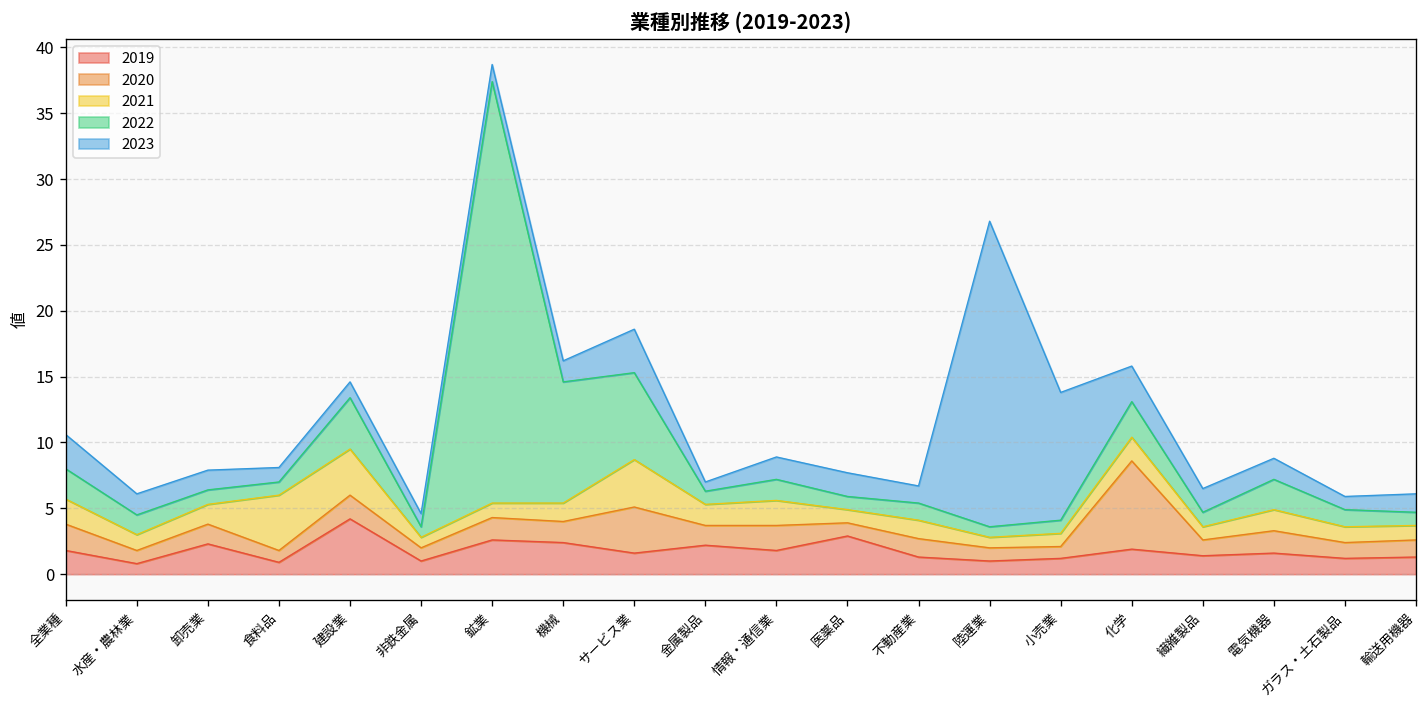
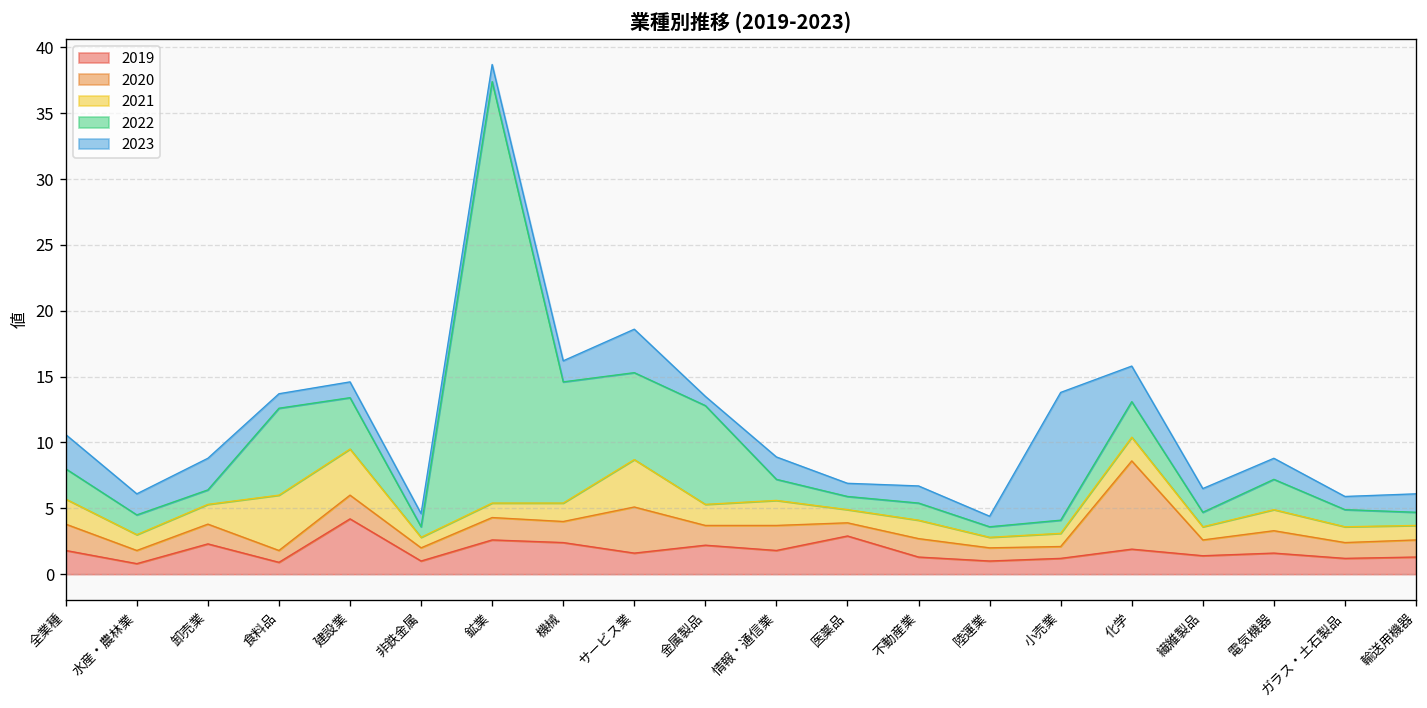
  {
    "2022": {
      "全業種": 2.3,
      "水産・農林業": 1.5,
      "卸売業": 1.1,
-     "食料品": 1.0,
+     "食料品": 6.6,
      "建設業": 3.9,
      "非鉄金属": 0.8,
      "鉱業": 32.0,
      "機械": 9.2,
      "サービス業": 6.6,
-     "金属製品": 1.0,
+     "金属製品": 7.5,
      "情報・通信業": 1.6,
      "医薬品": 1.0,
      "不動産業": 1.3,
      "陸運業": 0.8,
      "小売業": 1.0,
      "化学": 2.7,
      "繊維製品": 1.1,
      "電気機器": 2.3,
      "ガラス・土石製品": 1.3,
      "輸送用機器": 1.0
    },
    "2023": {
      "全業種": 2.6,
      "水産・農林業": 1.6,
-     "卸売業": 1.5,
+     "卸売業": 2.4,
      "食料品": 1.1,
      "建設業": 1.2,
      "非鉄金属": 1.0,
      "鉱業": 1.3,
      "機械": 1.6,
      "サービス業": 3.3,
      "金属製品": 0.7,
      "情報・通信業": 1.7,
-     "医薬品": 1.8,
+     "医薬品": 1.0,
      "不動産業": 1.3,
-     "陸運業": 23.2,
+     "陸運業": 0.8,
      "小売業": 9.7,
      "化学": 2.7,
      "繊維製品": 1.8,
      "電気機器": 1.6,
      "ガラス・土石製品": 1.0,
      "輸送用機器": 1.4
    }
  }
